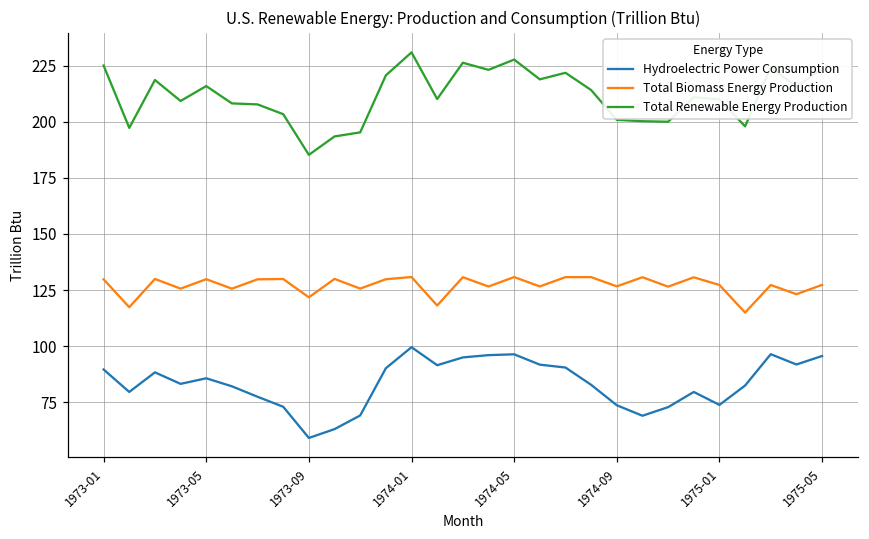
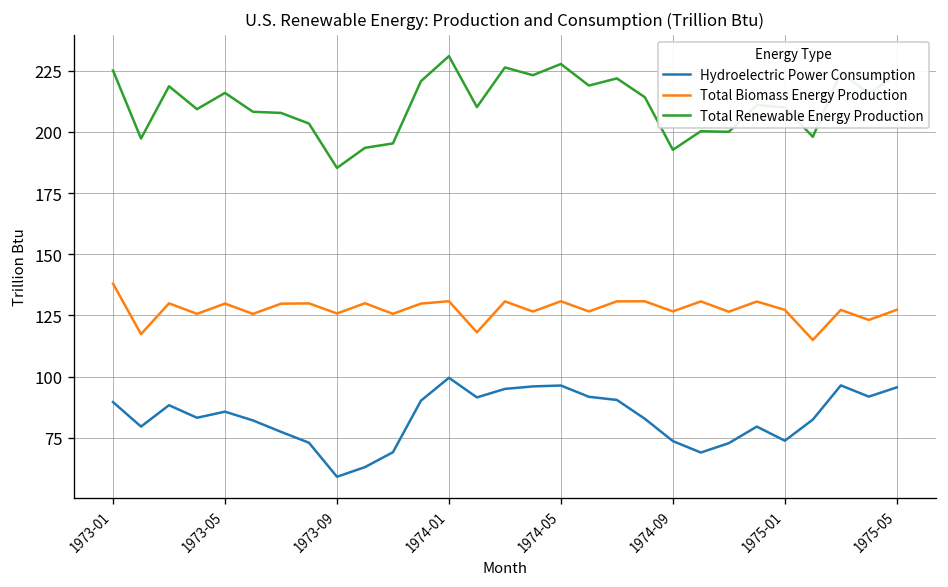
  {
    "Hydroelectric Power Consumption": {
      "1973-01": 90,
      "1973-05": 86,
      "1973-09": 59,
      "1974-01": 100,
      "1974-05": 96,
      "1974-09": 74,
      "1975-01": 74,
      "1975-05": 96
    },
    "Total Biomass Energy Production": {
-     "1973-01": 130,
+     "1973-01": 138,
      "1973-05": 130,
-     "1973-09": 122,
+     "1973-09": 126,
      "1974-01": 131,
      "1974-05": 131,
      "1974-09": 127,
      "1975-01": 127,
      "1975-05": 127
    },
    "Total Renewable Energy Production": {
      "1973-01": 225,
      "1973-05": 216,
      "1973-09": 185,
      "1974-01": 231,
      "1974-05": 228,
-     "1974-09": 201
+     "1974-09": 193
    }
  }
